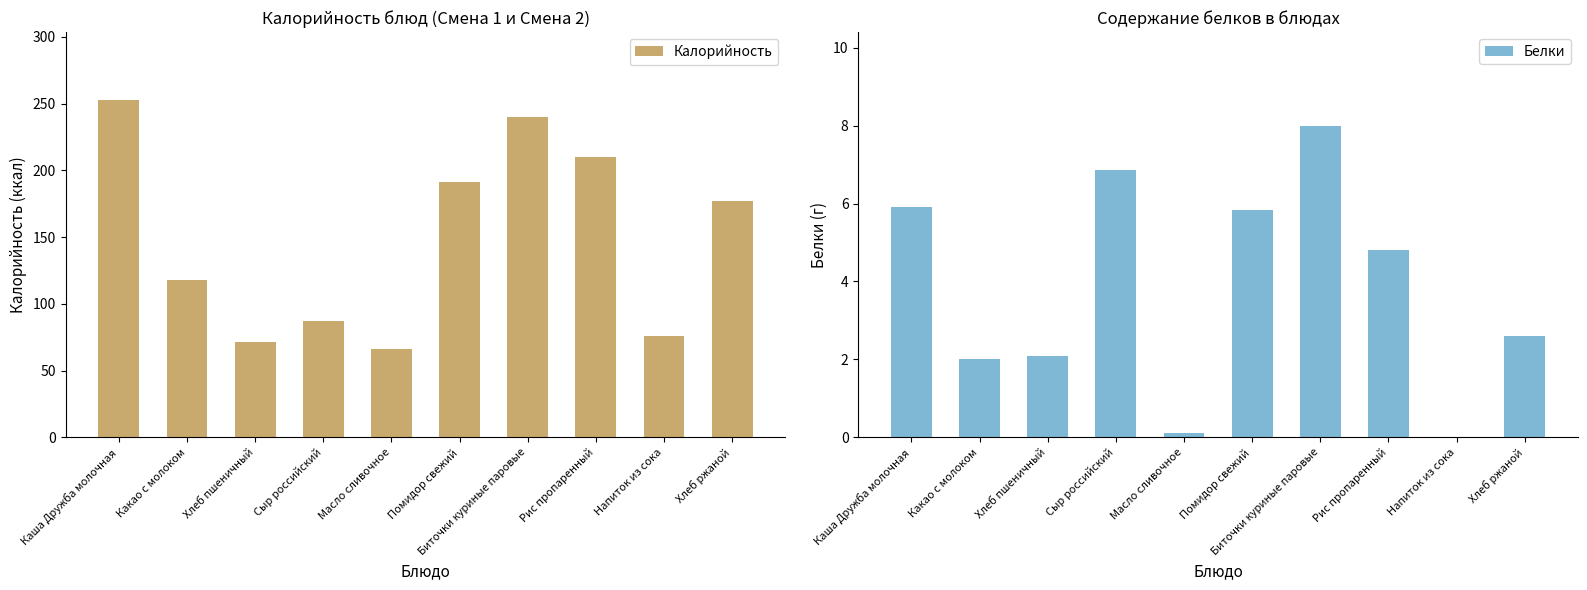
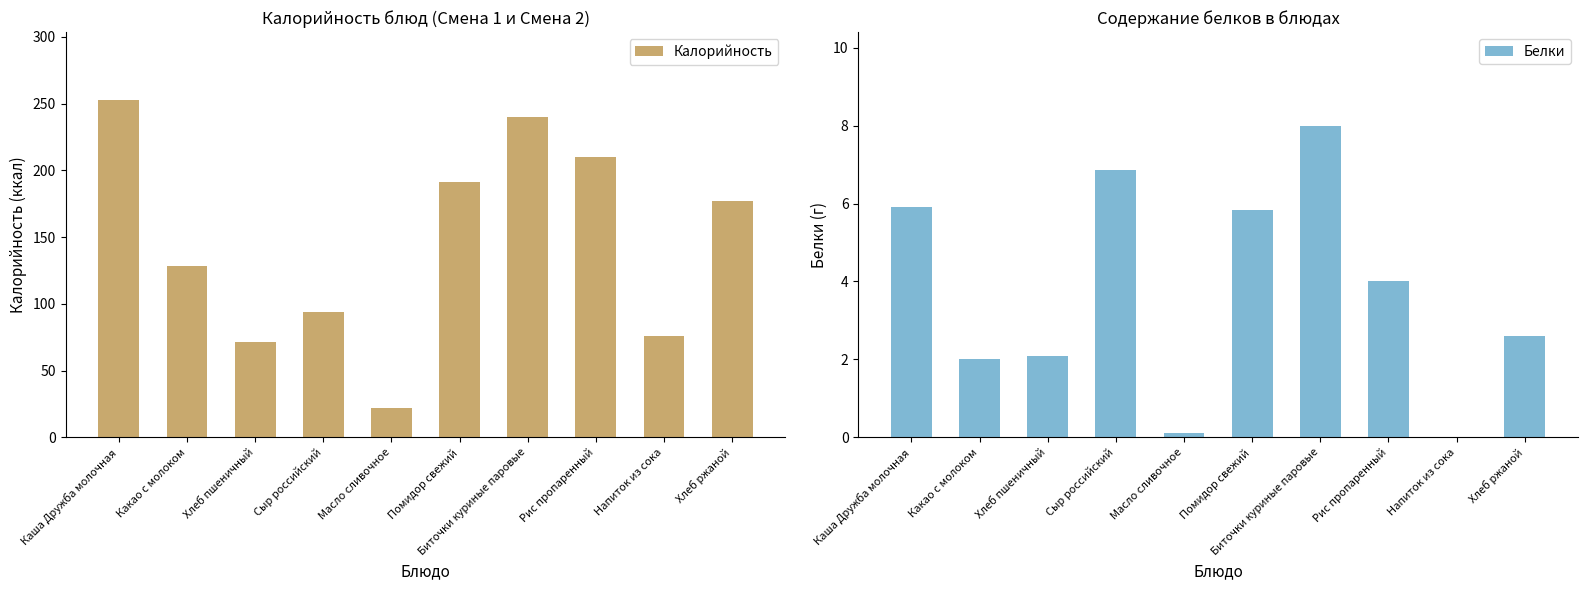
  {
    "Калорийность блюд (Смена 1 и Смена 2)": {
      "Каша Дружба молочная": 253,
-     "Какао с молоком": 118,
+     "Какао с молоком": 128,
      "Хлеб пшеничный": 72,
-     "Сыр российский": 88,
-     "Масло сливочное": 66,
+     "Сыр российский": 94,
+     "Масло сливочное": 22,
      "Помидор свежий": 191,
      "Биточки куриные паровые": 240,
      "Рис пропаренный": 210,
      "Напиток из сока": 76,
      "Хлеб ржаной": 177
    },
    "Содержание белков в блюдах": {
      "Каша Дружба молочная": 5.9,
      "Какао с молоком": 2.0,
      "Хлеб пшеничный": 2.1,
      "Сыр российский": 6.9,
      "Масло сливочное": 0.1,
      "Помидор свежий": 5.8,
      "Биточки куриные паровые": 8.0,
-     "Рис пропаренный": 4.8,
+     "Рис пропаренный": 4.0,
      "Напиток из сока": 0.0,
      "Хлеб ржаной": 2.6
    }
  }
